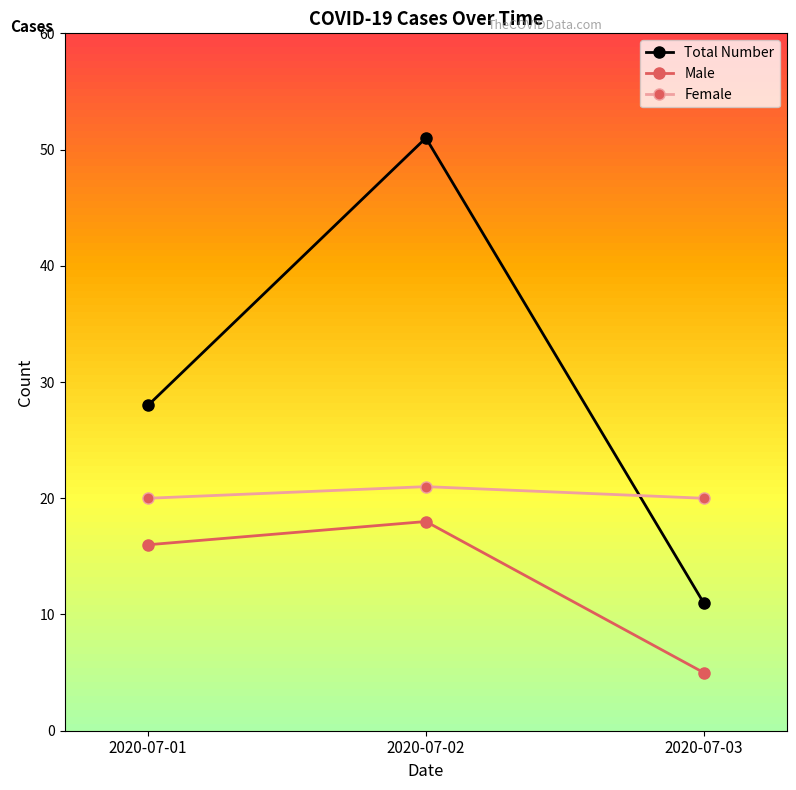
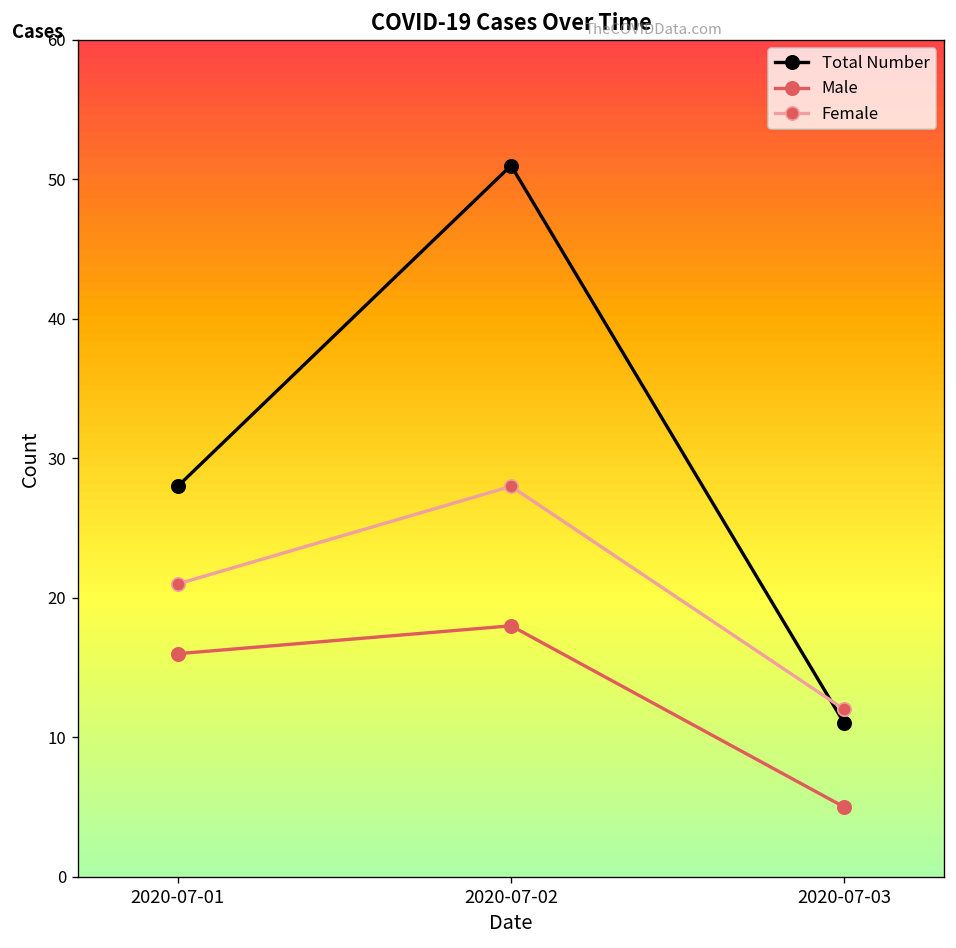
  {
    "Total Number": {
      "2020-07-01": 28,
      "2020-07-02": 51,
      "2020-07-03": 11
    },
    "Male": {
      "2020-07-01": 16,
      "2020-07-02": 18,
      "2020-07-03": 5
    },
    "Female": {
-     "2020-07-01": 20,
-     "2020-07-02": 21,
-     "2020-07-03": 20
+     "2020-07-01": 21,
+     "2020-07-02": 28,
+     "2020-07-03": 12
    }
  }
